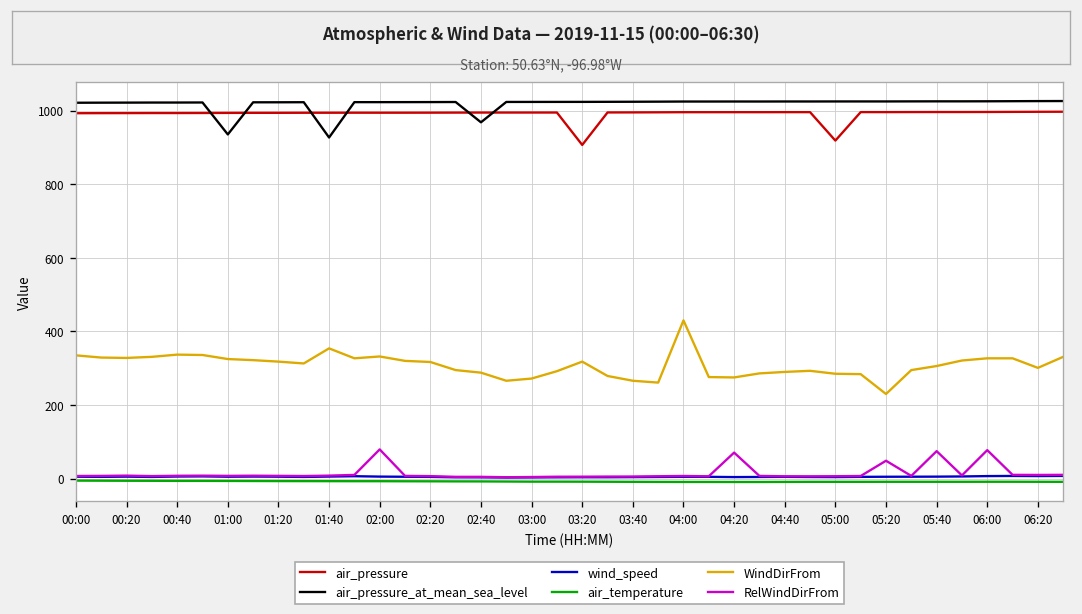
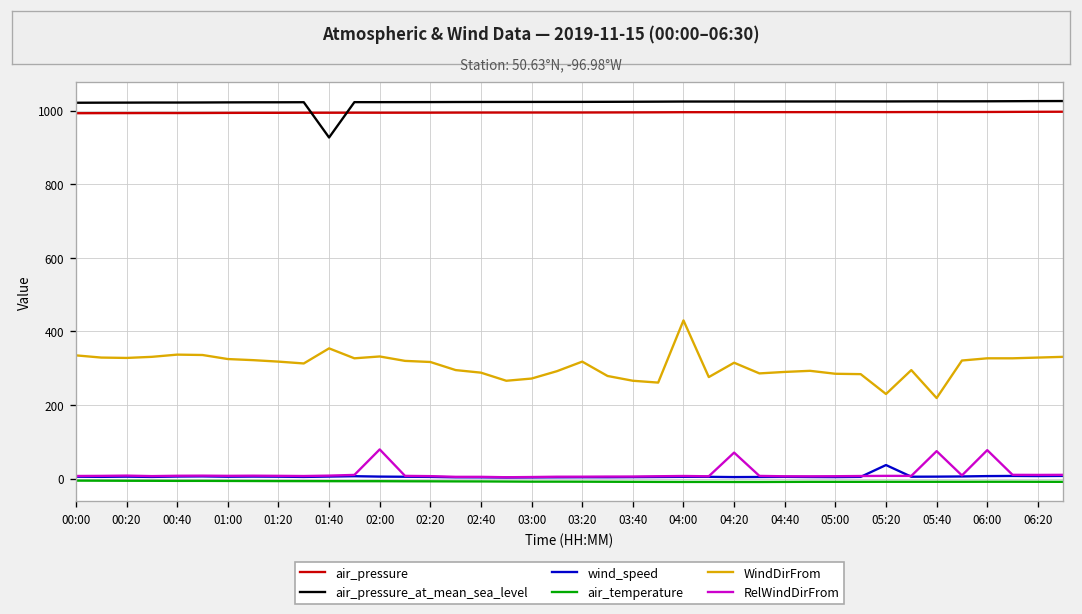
  {
    "air_pressure": {
      "00:00": 990,
      "00:20": 990,
      "00:40": 990,
      "01:00": 990,
      "01:20": 990,
      "01:40": 990,
      "02:00": 990,
      "02:20": 990,
      "02:40": 990,
      "03:00": 990,
-     "03:20": 910,
+     "03:20": 990,
      "03:40": 1000,
      "04:00": 1000,
      "04:20": 1000,
      "04:40": 1000,
-     "05:00": 920,
+     "05:00": 1000,
      "05:20": 1000,
      "05:40": 1000,
      "06:00": 1000,
      "06:20": 1000
    },
    "air_pressure_at_mean_sea_level": {
      "00:00": 1020,
      "00:20": 1020,
      "00:40": 1020,
-     "01:00": 940,
+     "01:00": 1020,
      "01:20": 1020,
      "01:40": 930,
      "02:00": 1020,
      "02:20": 1020,
-     "02:40": 970,
+     "02:40": 1020,
      "03:00": 1020,
      "03:20": 1020,
      "03:40": 1020,
      "04:00": 1020,
      "04:20": 1020,
      "04:40": 1020,
      "05:00": 1020,
      "05:20": 1020,
      "05:40": 1030,
      "06:00": 1030,
      "06:20": 1030
    },
    "wind_speed": {
      "02:00": 10,
      "04:20": 0,
-     "05:20": 10,
+     "05:20": 40,
      "05:40": 10,
      "06:00": 10
    },
    "air_temperature": {
      "00:00": -10,
      "00:20": -10,
      "00:40": -10,
      "01:00": -10,
      "01:20": -10,
      "01:40": -10,
      "02:00": -10,
      "02:20": -10,
      "02:40": -10,
      "03:00": -10,
      "03:20": -10,
      "03:40": -10,
      "04:00": -10,
      "04:20": -10,
      "04:40": -10,
      "05:00": -10,
      "05:20": -10,
      "05:40": -10,
      "06:00": -10,
      "06:20": -10
    },
    "WindDirFrom": {
      "00:00": 340,
      "00:20": 330,
      "00:40": 340,
      "01:00": 330,
      "01:20": 320,
      "01:40": 350,
      "02:00": 330,
      "02:20": 320,
      "02:40": 290,
      "03:00": 270,
      "03:20": 320,
      "03:40": 270,
      "04:00": 430,
-     "04:20": 280,
+     "04:20": 320,
      "04:40": 290,
      "05:00": 290,
      "05:20": 230,
-     "05:40": 310,
+     "05:40": 220,
      "06:00": 330,
-     "06:20": 300
+     "06:20": 330
    },
    "RelWindDirFrom": {
      "02:00": 80,
      "04:20": 70,
-     "05:20": 50,
+     "05:20": 10,
      "05:40": 70,
      "06:00": 80
    }
  }
